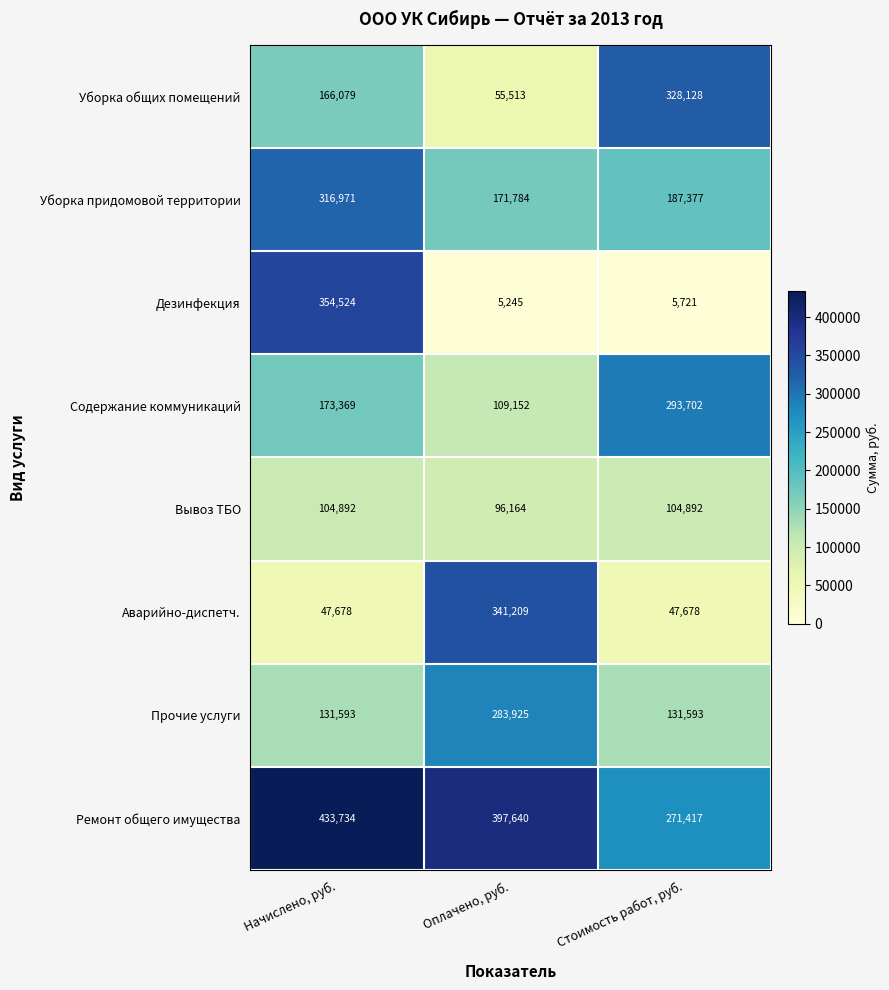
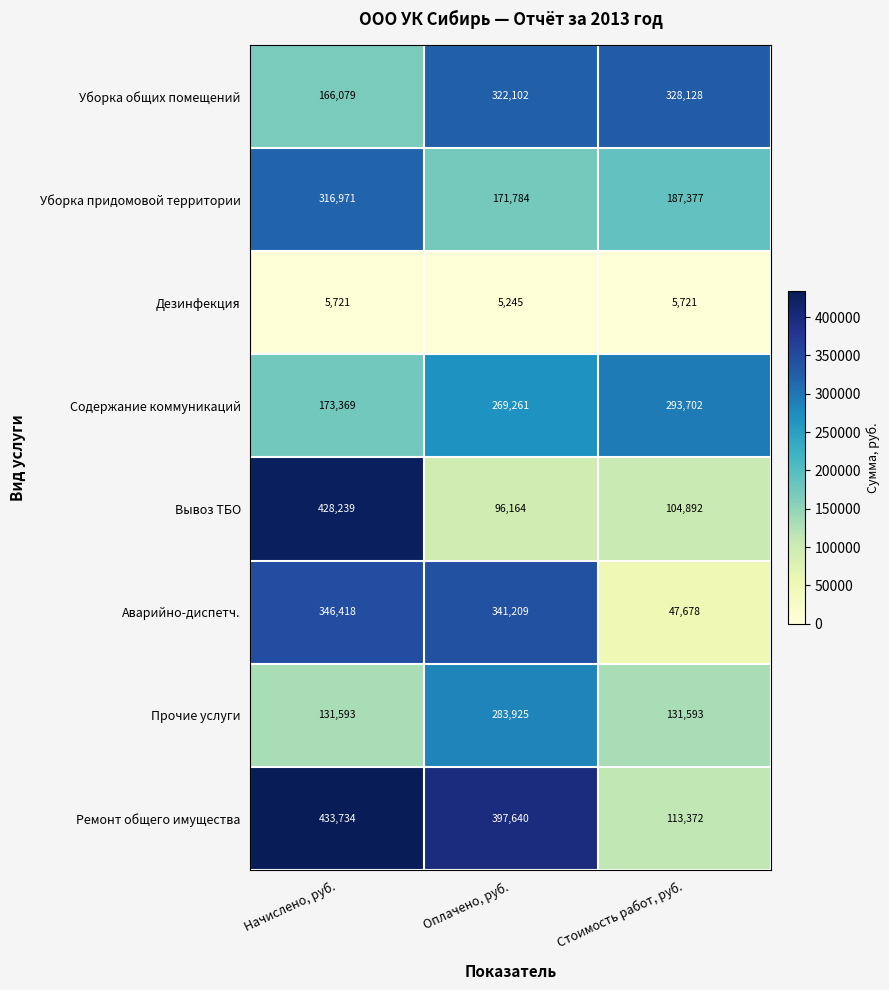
  {
    "Уборка общих помещений": {
      "Начислено, руб.": "166,079",
-     "Оплачено, руб.": "55,513",
+     "Оплачено, руб.": "322,102",
      "Стоимость работ, руб.": "328,128"
    },
    "Уборка придомовой территории": {
      "Начислено, руб.": "316,971",
      "Оплачено, руб.": "171,784",
      "Стоимость работ, руб.": "187,377"
    },
    "Дезинфекция": {
-     "Начислено, руб.": "354,524",
+     "Начислено, руб.": "5,721",
      "Оплачено, руб.": "5,245",
      "Стоимость работ, руб.": "5,721"
    },
    "Содержание коммуникаций": {
      "Начислено, руб.": "173,369",
-     "Оплачено, руб.": "109,152",
+     "Оплачено, руб.": "269,261",
      "Стоимость работ, руб.": "293,702"
    },
    "Вывоз ТБО": {
-     "Начислено, руб.": "104,892",
+     "Начислено, руб.": "428,239",
      "Оплачено, руб.": "96,164",
      "Стоимость работ, руб.": "104,892"
    },
    "Аварийно-диспетч.": {
-     "Начислено, руб.": "47,678",
+     "Начислено, руб.": "346,418",
      "Оплачено, руб.": "341,209",
      "Стоимость работ, руб.": "47,678"
    },
    "Прочие услуги": {
      "Начислено, руб.": "131,593",
      "Оплачено, руб.": "283,925",
      "Стоимость работ, руб.": "131,593"
    },
    "Ремонт общего имущества": {
      "Начислено, руб.": "433,734",
      "Оплачено, руб.": "397,640",
-     "Стоимость работ, руб.": "271,417"
+     "Стоимость работ, руб.": "113,372"
    }
  }
